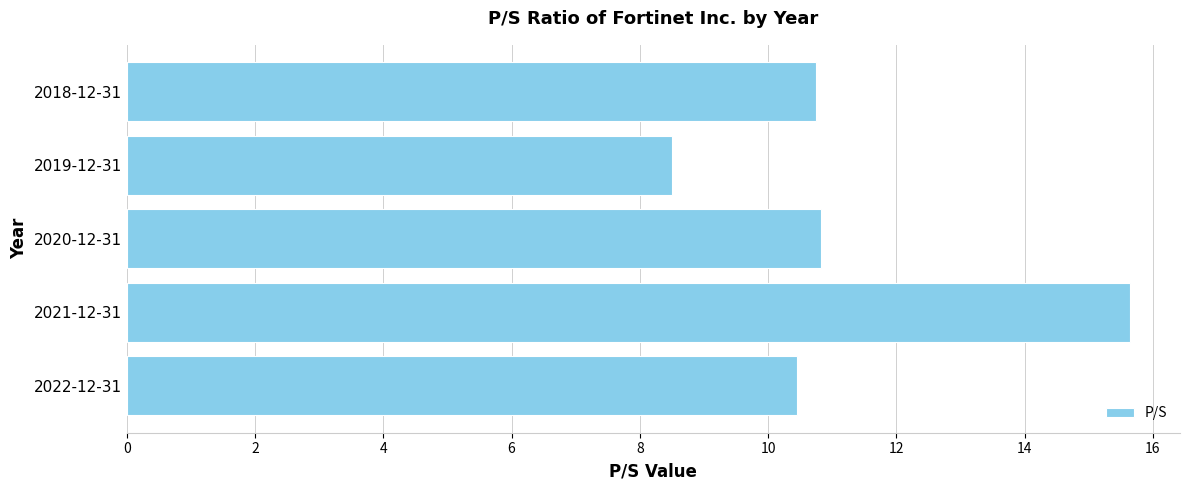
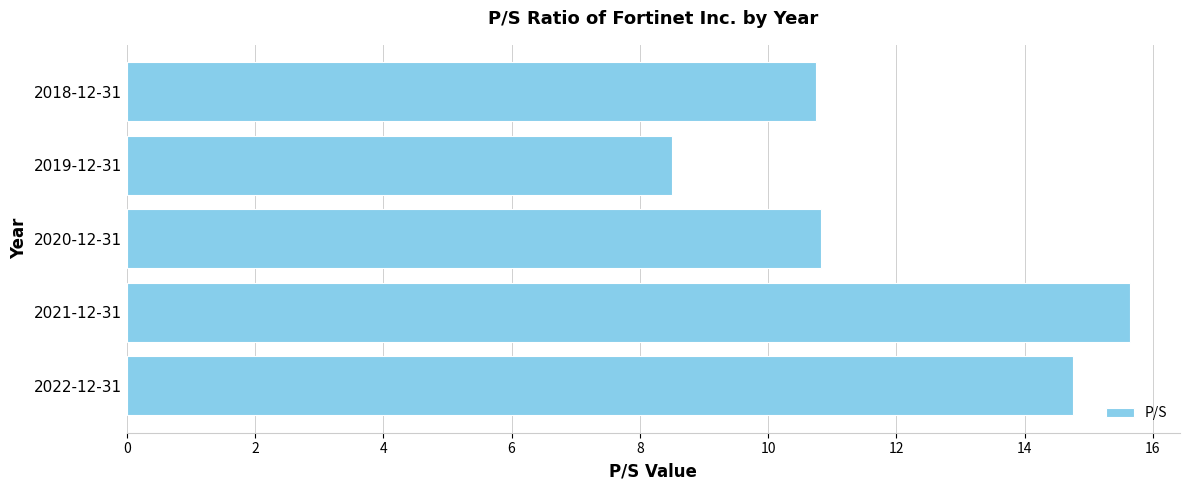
  {
    "2018-12-31": 10.8,
    "2019-12-31": 8.5,
    "2020-12-31": 10.8,
    "2021-12-31": 15.6,
-   "2022-12-31": 10.5
+   "2022-12-31": 14.8
  }
